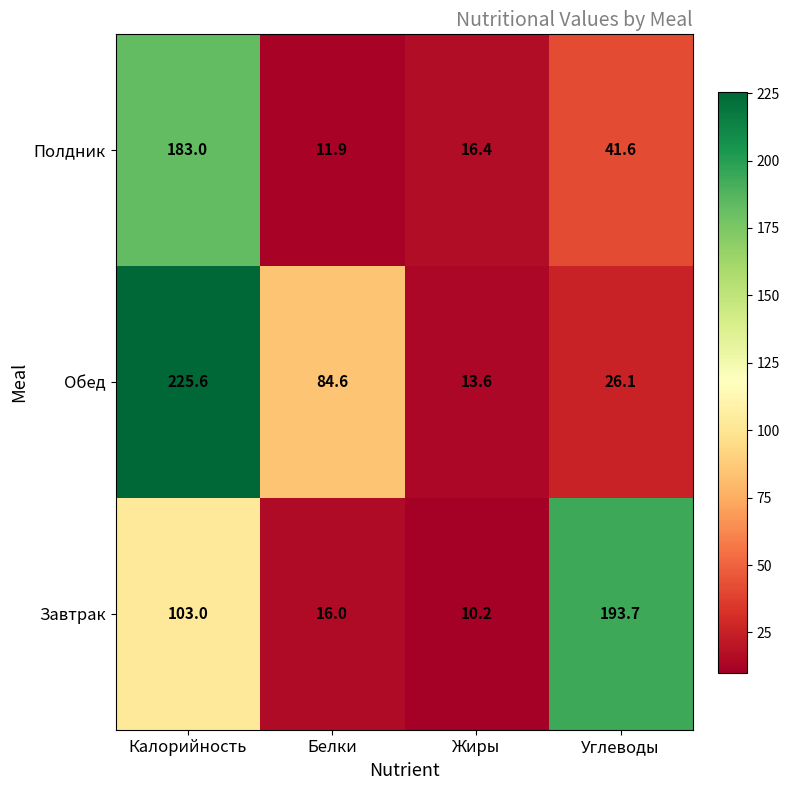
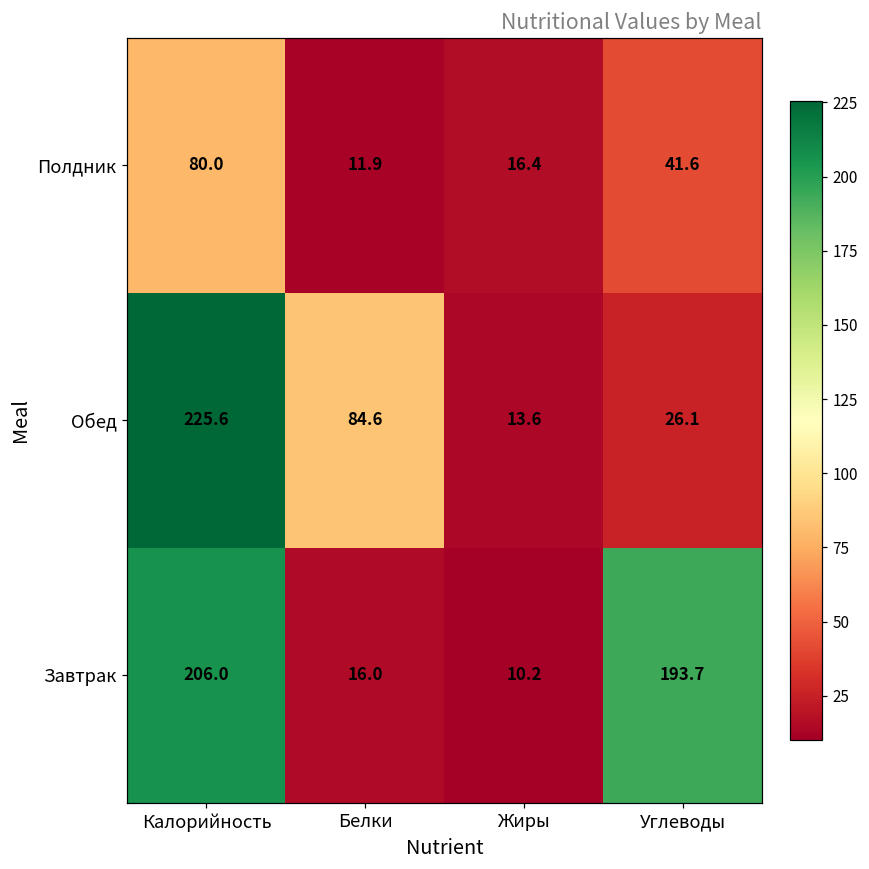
  {
    "Полдник": {
-     "Калорийность": 183.0,
+     "Калорийность": 80.0,
      "Белки": 11.9,
      "Жиры": 16.4,
      "Углеводы": 41.6
    },
    "Обед": {
      "Калорийность": 225.6,
      "Белки": 84.6,
      "Жиры": 13.6,
      "Углеводы": 26.1
    },
    "Завтрак": {
-     "Калорийность": 103.0,
+     "Калорийность": 206.0,
      "Белки": 16.0,
      "Жиры": 10.2,
      "Углеводы": 193.7
    }
  }
